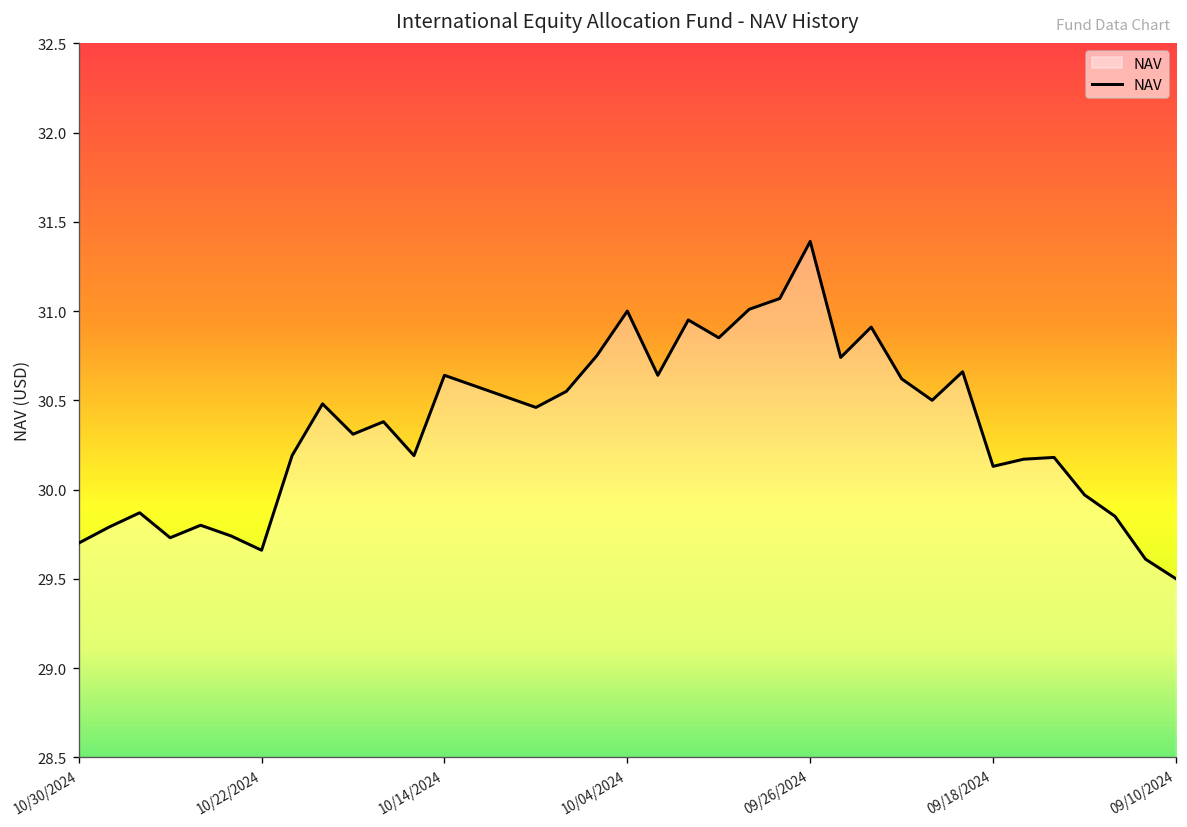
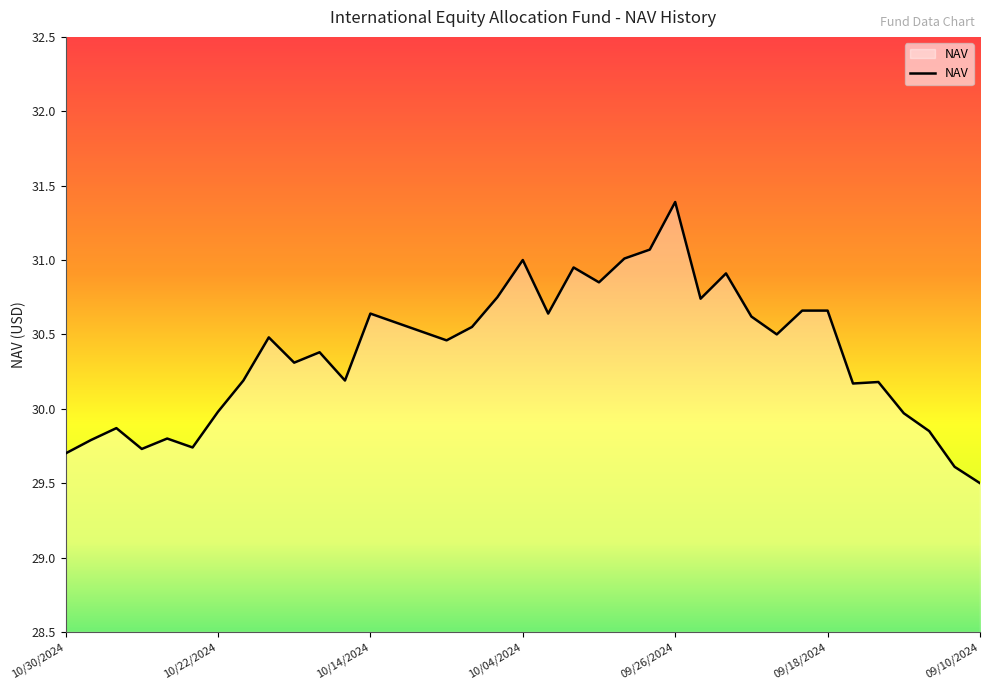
  {
    "10/30/2024": 29.70,
-   "10/22/2024": 29.66,
+   "10/22/2024": 29.98,
    "10/14/2024": 30.64,
    "10/04/2024": 31.00,
    "09/26/2024": 31.39,
-   "09/18/2024": 30.13,
+   "09/18/2024": 30.66,
    "09/10/2024": 29.50
  }
